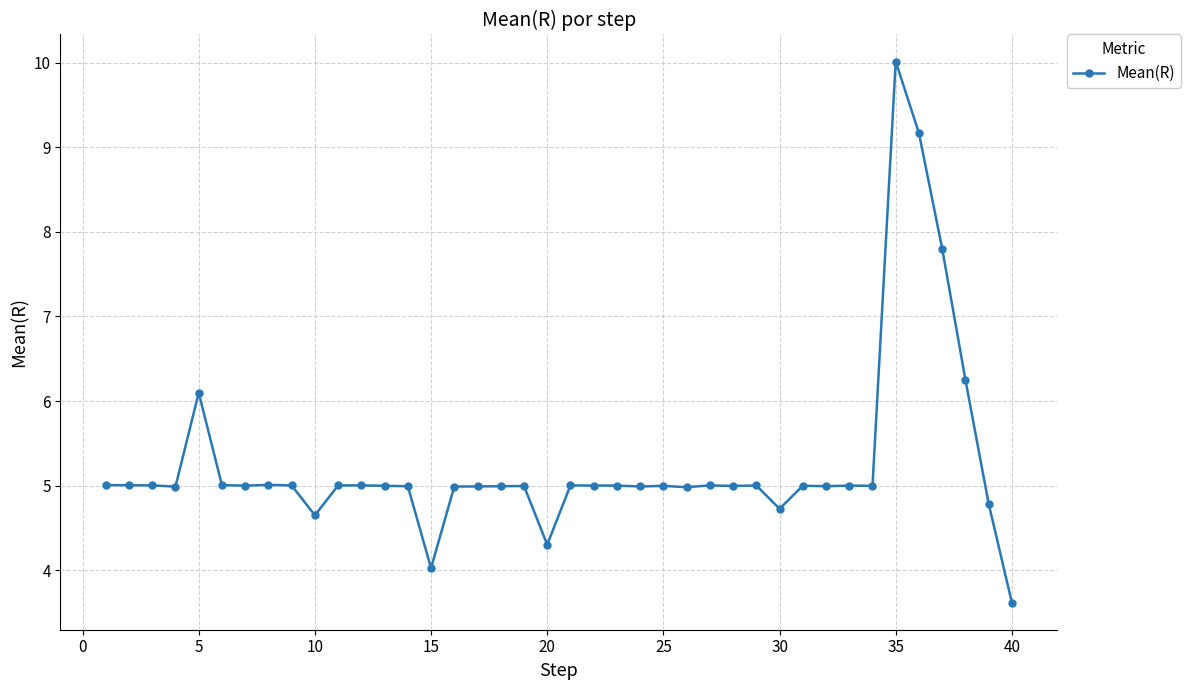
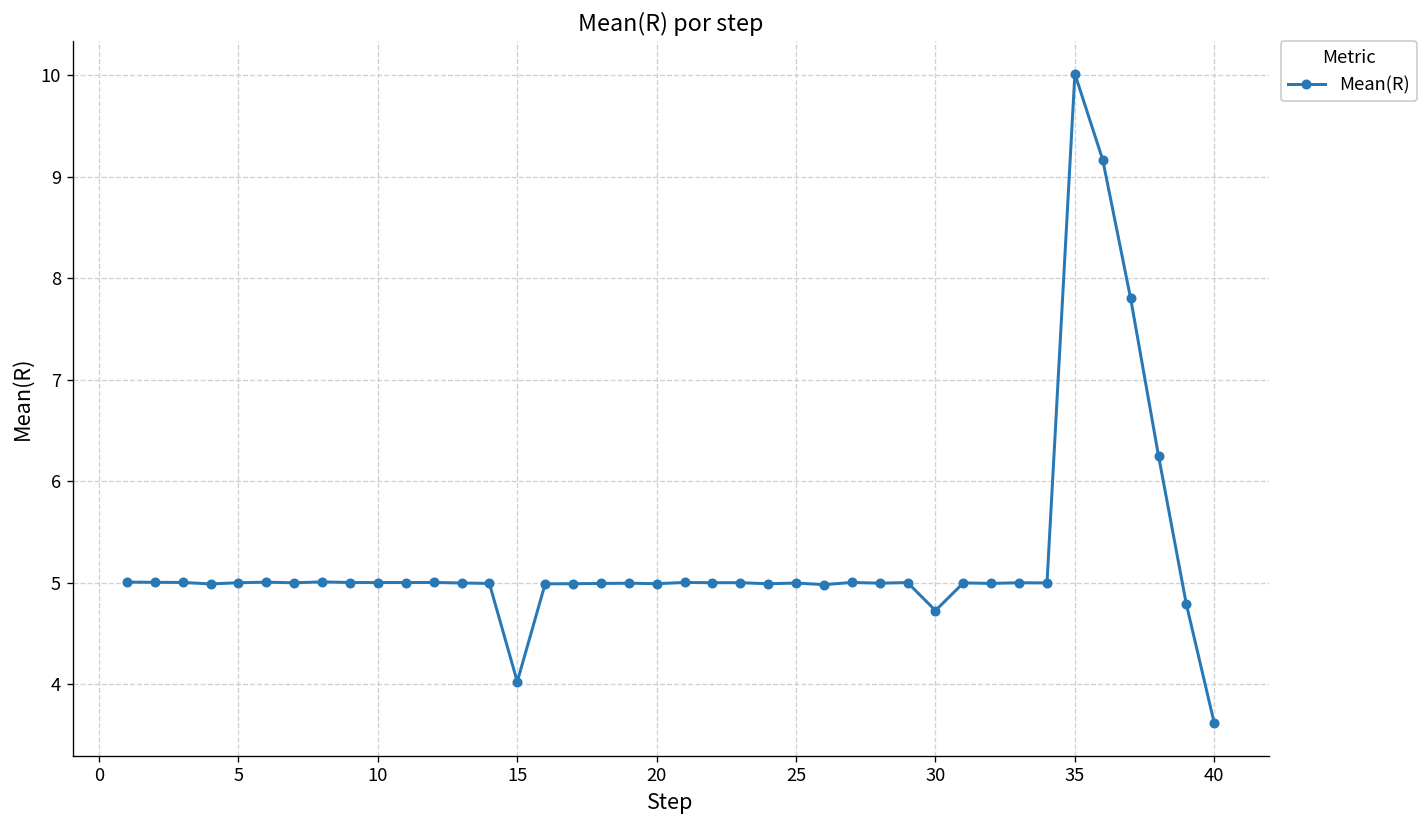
  {
-   "5": 6.1,
-   "10": 4.7,
+   "5": 5.0,
+   "10": 5.0,
    "15": 4.0,
-   "20": 4.3,
+   "20": 5.0,
    "25": 5.0,
    "30": 4.7,
    "35": 10.0,
    "40": 3.6
  }
